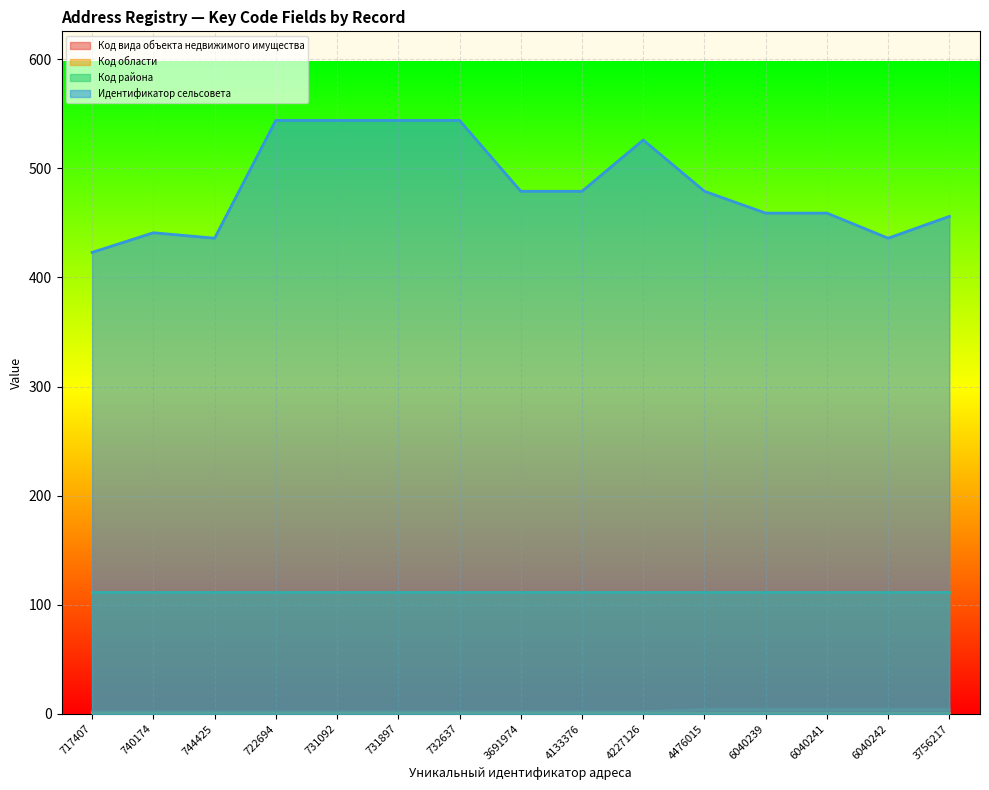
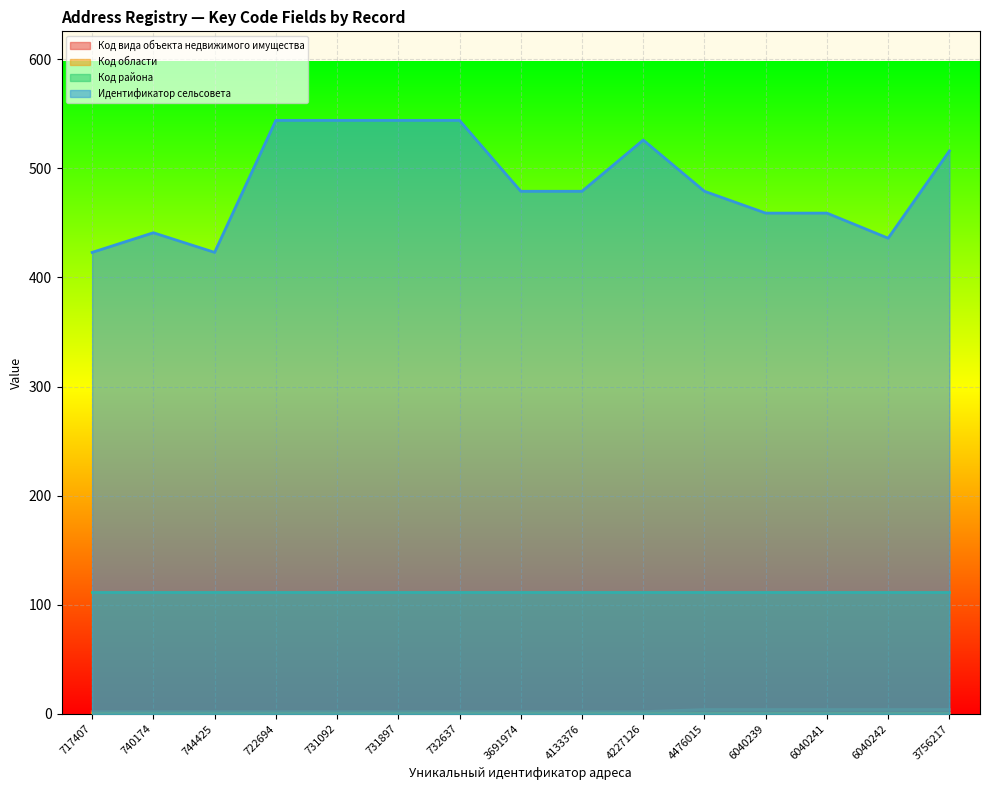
  {
    "Код вида объекта недвижимого имущества": {
      "4476015": 4,
      "6040239": 4,
      "6040241": 4,
      "6040242": 4,
      "3756217": 4
    },
    "Код области": {
      "4476015": 1,
      "6040239": 1,
      "6040241": 1,
      "6040242": 1,
      "3756217": 1
    },
    "Код района": {
      "717407": 112,
      "740174": 112,
      "744425": 112,
      "722694": 112,
      "731092": 112,
      "731897": 112,
      "732637": 112,
      "3691974": 112,
      "4133376": 112,
      "4227126": 112,
      "4476015": 112,
      "6040239": 112,
      "6040241": 112,
      "6040242": 112,
      "3756217": 112
    },
    "Идентификатор сельсовета": {
      "717407": 423,
      "740174": 441,
-     "744425": 436,
+     "744425": 423,
      "722694": 544,
      "731092": 544,
      "731897": 544,
      "732637": 544,
      "3691974": 479,
      "4133376": 479,
      "4227126": 526,
      "4476015": 479,
      "6040239": 459,
      "6040241": 459,
      "6040242": 436,
-     "3756217": 456
+     "3756217": 516
    }
  }
